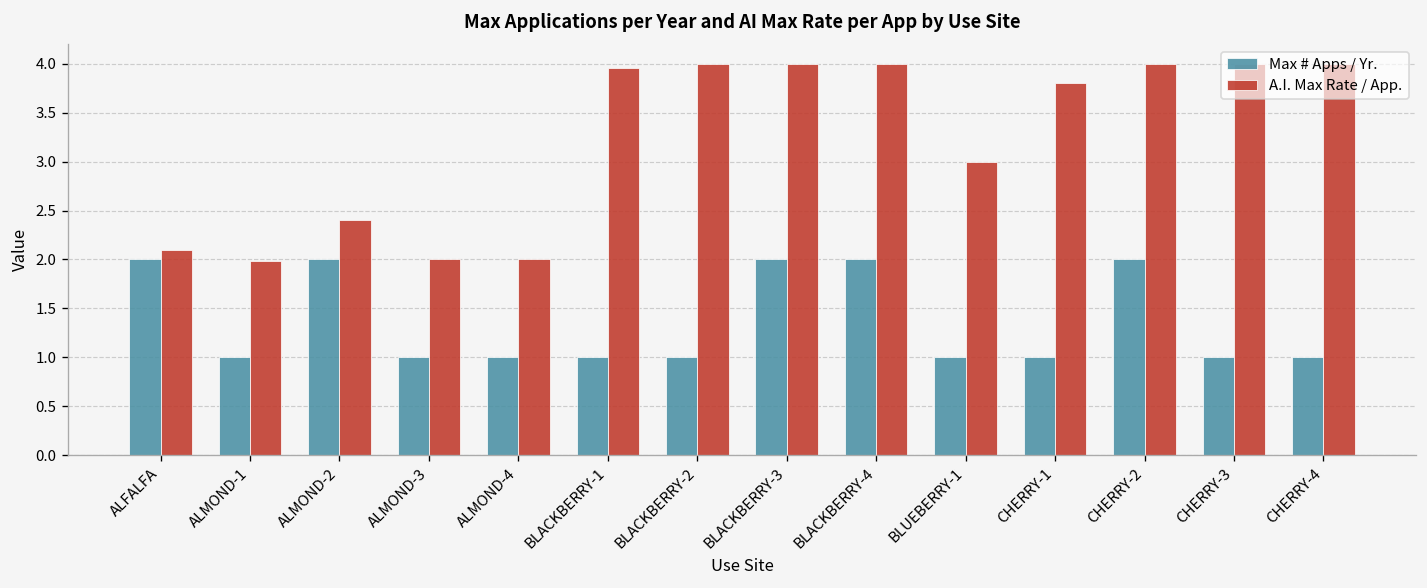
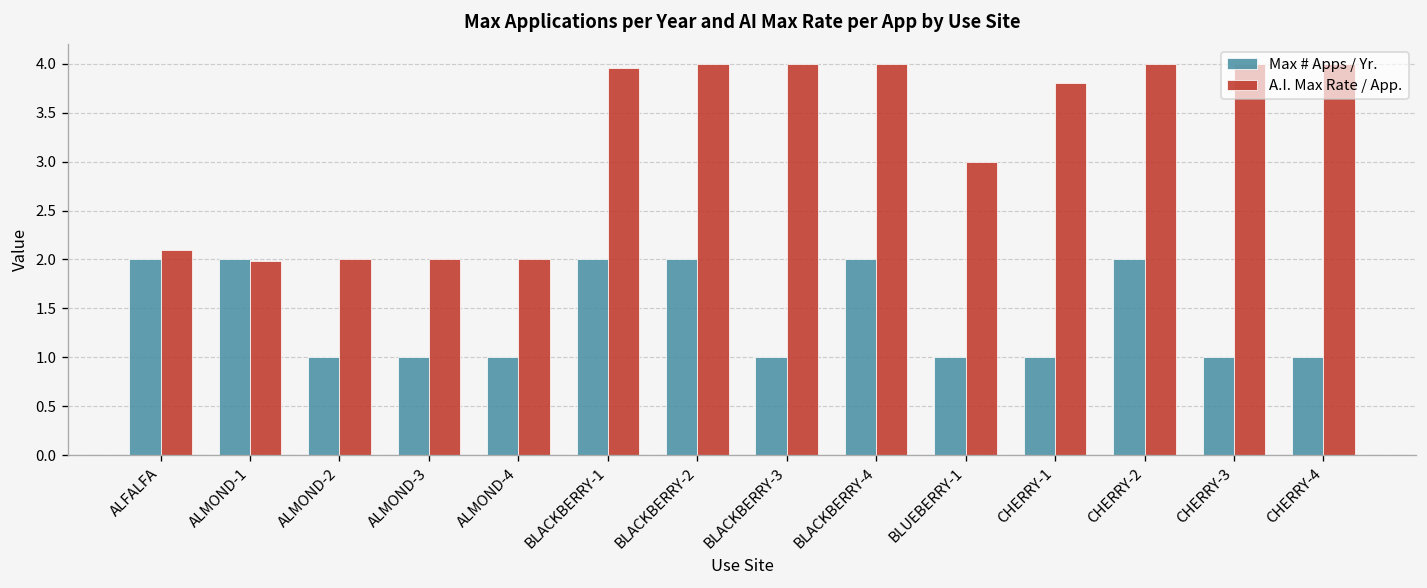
  {
    "Max # Apps / Yr.": {
      "ALFALFA": 2,
-     "ALMOND-1": 1,
-     "ALMOND-2": 2,
+     "ALMOND-1": 2,
+     "ALMOND-2": 1,
      "ALMOND-3": 1,
      "ALMOND-4": 1,
-     "BLACKBERRY-1": 1,
-     "BLACKBERRY-2": 1,
-     "BLACKBERRY-3": 2,
+     "BLACKBERRY-1": 2,
+     "BLACKBERRY-2": 2,
+     "BLACKBERRY-3": 1,
      "BLACKBERRY-4": 2,
      "BLUEBERRY-1": 1,
      "CHERRY-1": 1,
      "CHERRY-2": 2,
      "CHERRY-3": 1,
      "CHERRY-4": 1
    },
    "A.I. Max Rate / App.": {
      "ALFALFA": 2.1,
      "ALMOND-1": 2.0,
-     "ALMOND-2": 2.4,
+     "ALMOND-2": 2.0,
      "ALMOND-3": 2.0,
      "ALMOND-4": 2.0,
      "BLACKBERRY-1": 4.0,
      "BLACKBERRY-2": 4.0,
      "BLACKBERRY-3": 4.0,
      "BLACKBERRY-4": 4.0,
      "BLUEBERRY-1": 3.0,
      "CHERRY-1": 3.8,
      "CHERRY-2": 4.0
    }
  }
